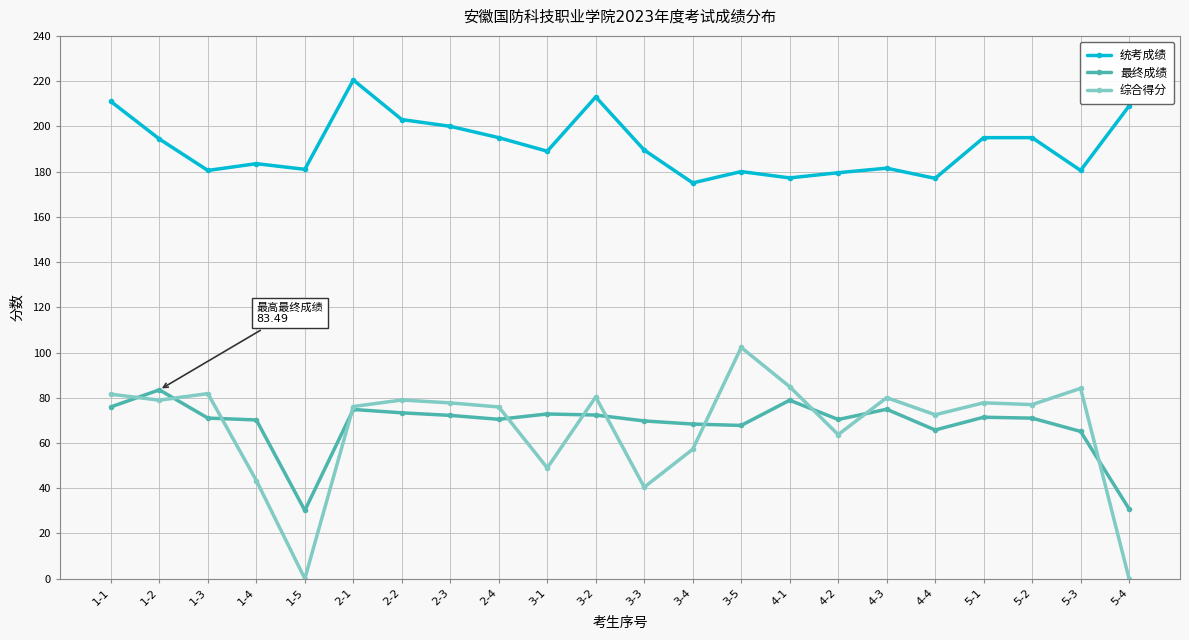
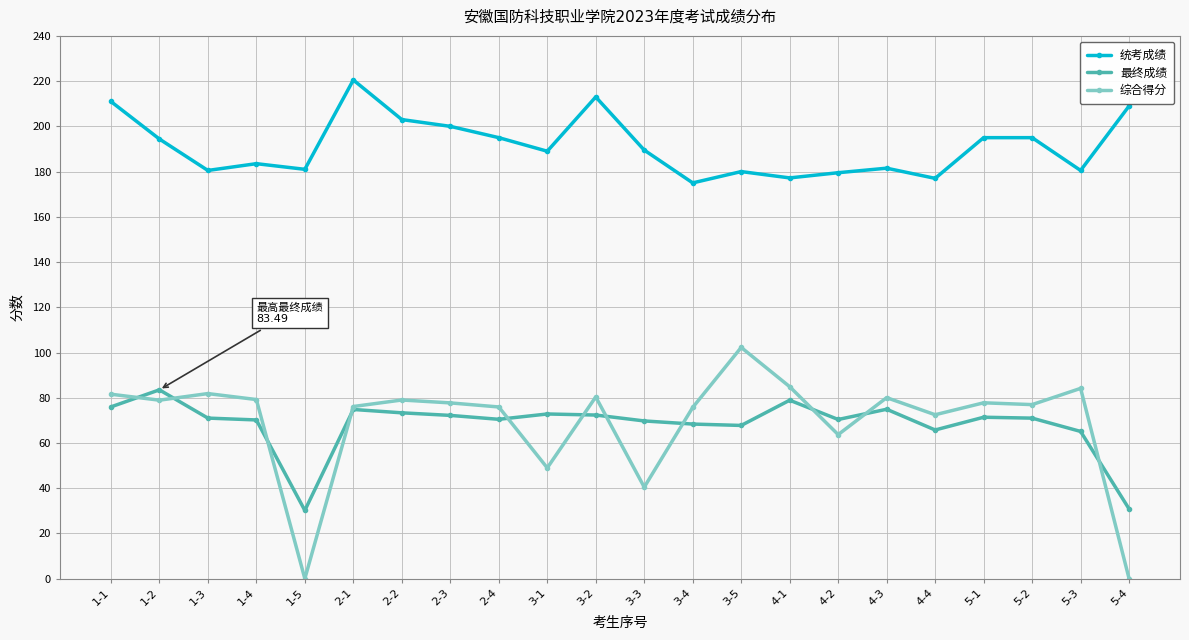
  {
    "统考成绩": {
      "1-1": 211,
      "1-2": 194,
      "1-3": 181,
      "1-4": 184,
      "1-5": 181,
      "2-1": 221,
      "2-2": 203,
      "2-3": 200,
      "2-4": 195,
      "3-1": 189,
      "3-2": 213,
      "3-3": 190,
      "3-4": 175,
      "3-5": 180,
      "4-1": 177,
      "4-2": 180,
      "4-3": 182,
      "4-4": 177,
      "5-1": 195,
      "5-2": 195,
      "5-3": 181,
      "5-4": 209
    },
    "最终成绩": {
      "1-1": 76,
      "1-3": 71,
      "1-4": 70,
      "1-5": 30,
      "2-1": 75,
      "2-2": 73,
      "2-3": 72,
      "2-4": 70,
      "3-1": 73,
      "3-2": 72,
      "3-3": 70,
      "3-4": 68,
      "3-5": 68,
      "4-1": 79,
      "4-2": 70,
      "4-3": 75,
      "4-4": 66,
      "5-1": 71,
      "5-2": 71,
      "5-3": 65,
      "5-4": 31
    },
    "综合得分": {
      "1-1": 82,
      "1-2": 79,
      "1-3": 82,
-     "1-4": 43,
+     "1-4": 79,
      "1-5": 0,
      "2-1": 76,
      "2-2": 79,
      "2-3": 78,
      "2-4": 76,
      "3-1": 49,
      "3-2": 80,
      "3-3": 40,
-     "3-4": 57,
+     "3-4": 76,
      "3-5": 102,
      "4-1": 85,
      "4-2": 64,
      "4-3": 80,
      "4-4": 72,
      "5-1": 78,
      "5-2": 77,
      "5-3": 84,
      "5-4": 0
    }
  }
